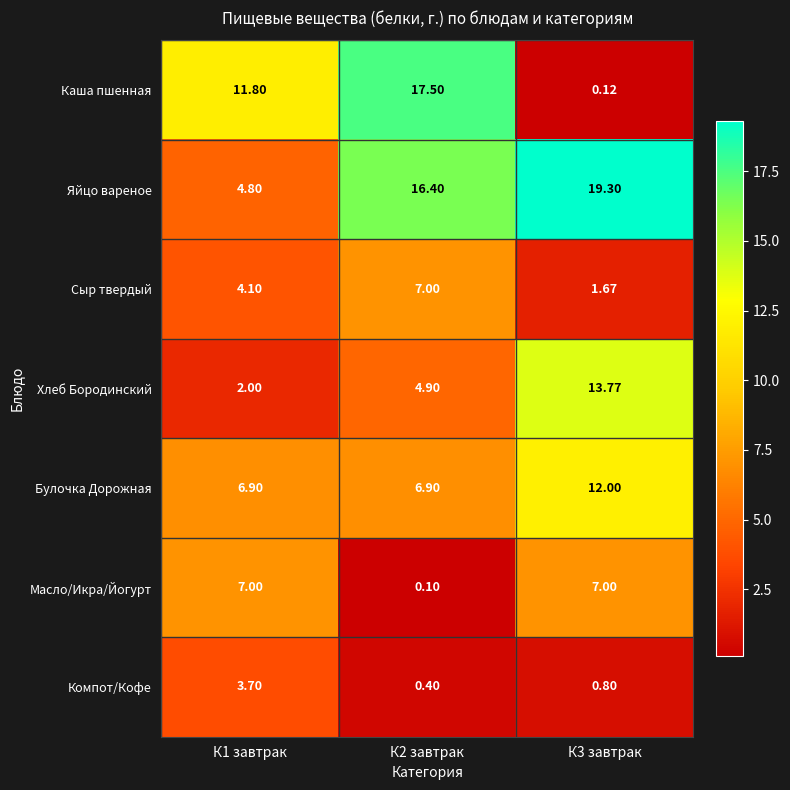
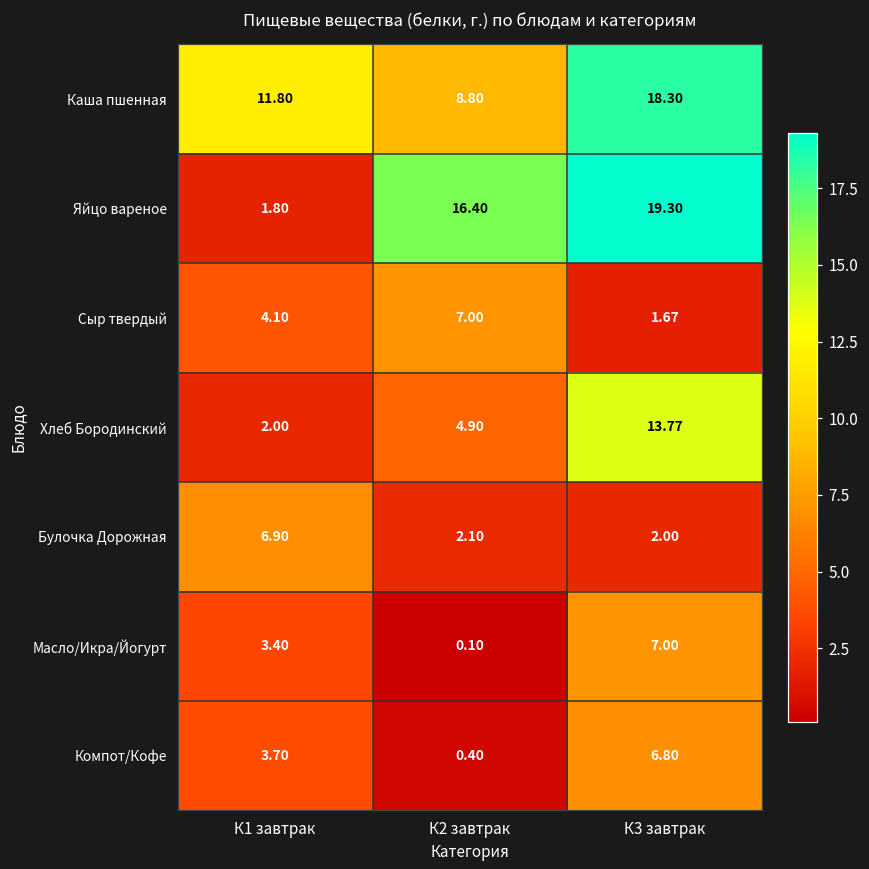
  {
    "Каша пшенная": {
      "К1 завтрак": 11.80,
-     "К2 завтрак": 17.50,
-     "К3 завтрак": 0.12
+     "К2 завтрак": 8.80,
+     "К3 завтрак": 18.30
    },
    "Яйцо вареное": {
-     "К1 завтрак": 4.80,
+     "К1 завтрак": 1.80,
      "К2 завтрак": 16.40,
      "К3 завтрак": 19.30
    },
    "Сыр твердый": {
      "К1 завтрак": 4.10,
      "К2 завтрак": 7.00,
      "К3 завтрак": 1.67
    },
    "Хлеб Бородинский": {
      "К1 завтрак": 2.00,
      "К2 завтрак": 4.90,
      "К3 завтрак": 13.77
    },
    "Булочка Дорожная": {
      "К1 завтрак": 6.90,
-     "К2 завтрак": 6.90,
-     "К3 завтрак": 12.00
+     "К2 завтрак": 2.10,
+     "К3 завтрак": 2.00
    },
    "Масло/Икра/Йогурт": {
-     "К1 завтрак": 7.00,
+     "К1 завтрак": 3.40,
      "К2 завтрак": 0.10,
      "К3 завтрак": 7.00
    },
    "Компот/Кофе": {
      "К1 завтрак": 3.70,
      "К2 завтрак": 0.40,
-     "К3 завтрак": 0.80
+     "К3 завтрак": 6.80
    }
  }
